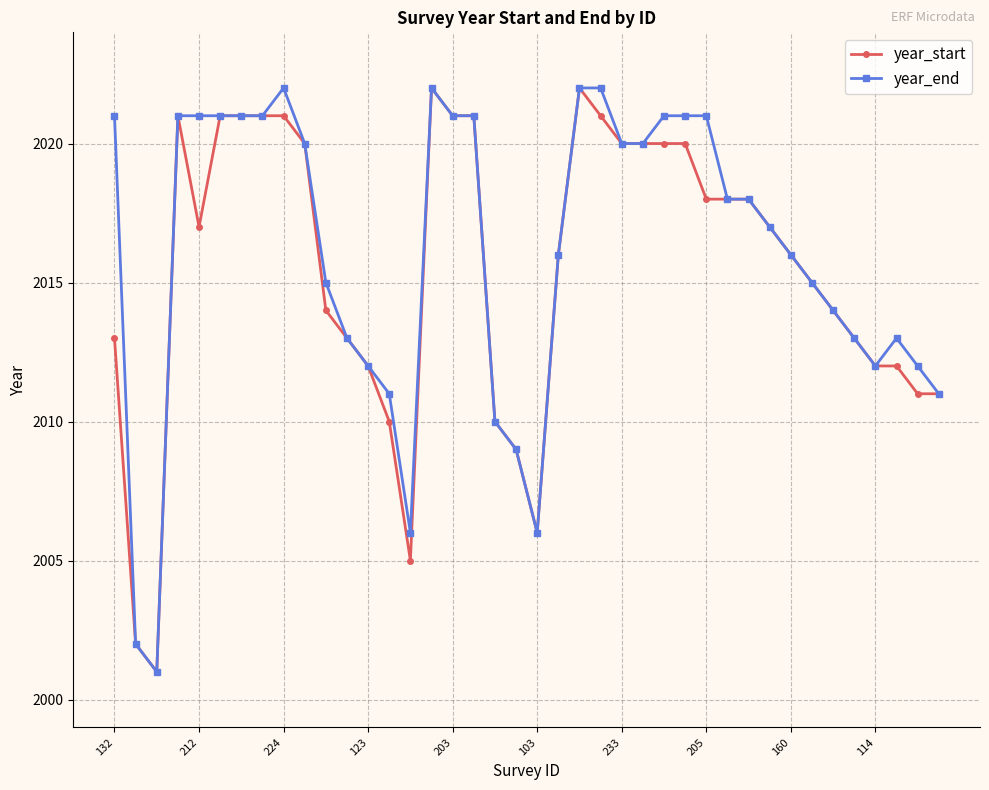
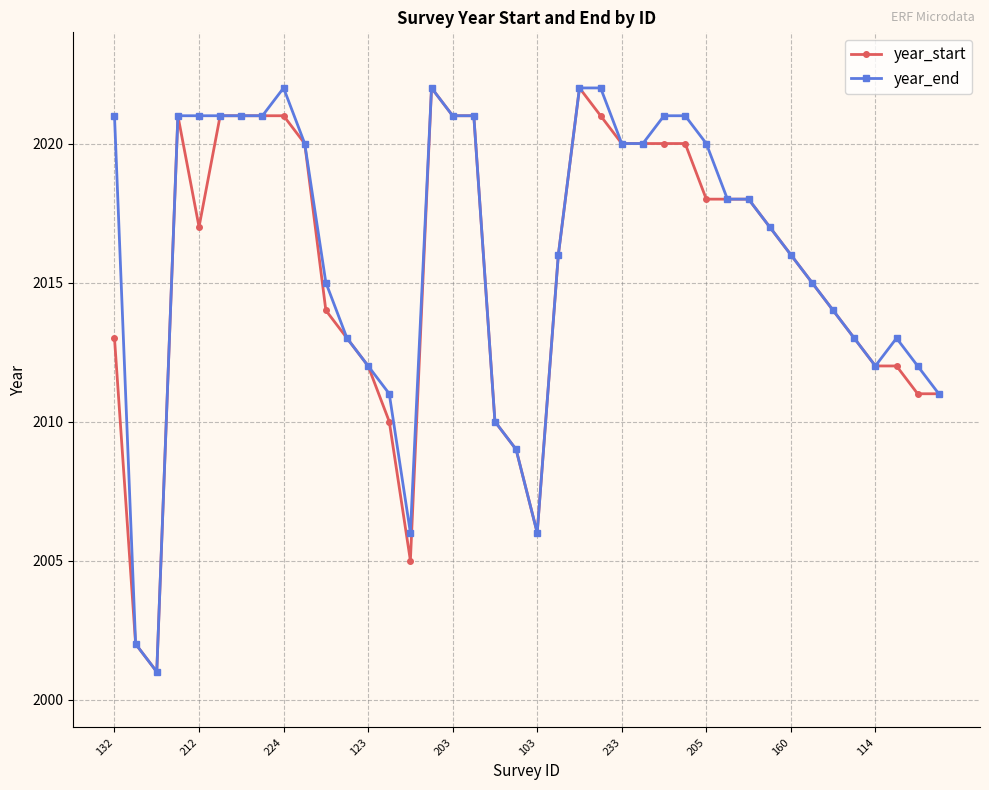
  {
    "year_start": {
      "132": 2013,
      "212": 2017,
      "224": 2021,
      "205": 2018
    },
    "year_end": {
      "132": 2021,
      "212": 2021,
      "224": 2022,
-     "205": 2021
+     "205": 2020
    }
  }
